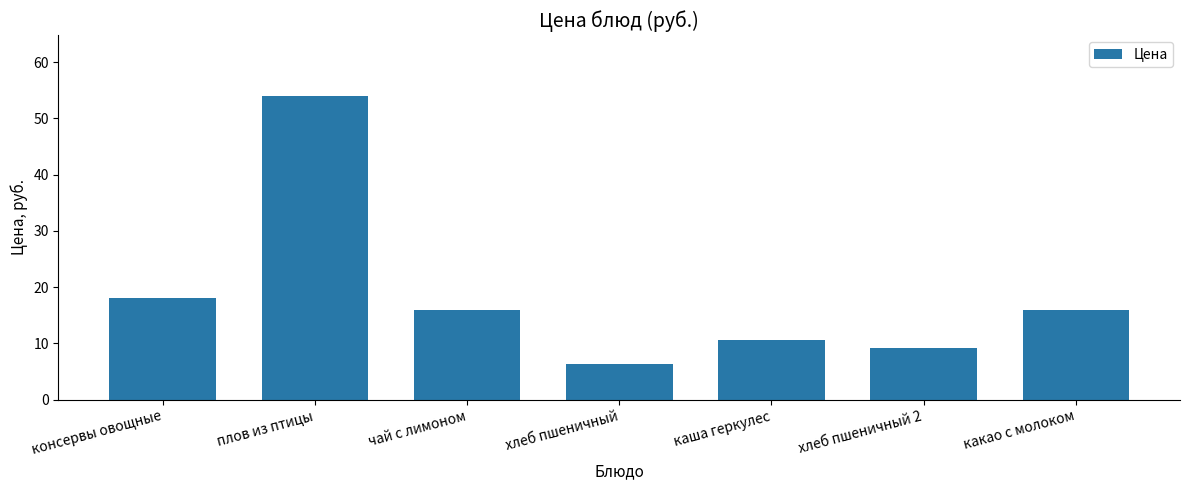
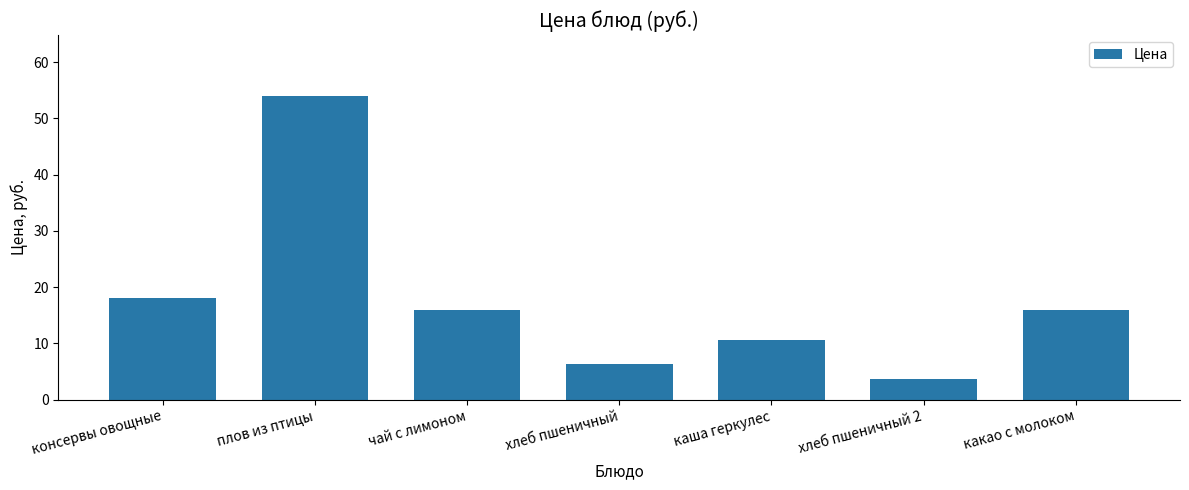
  {
    "консервы овощные": 18,
    "плов из птицы": 54,
    "чай с лимоном": 16,
    "хлеб пшеничный": 6,
    "каша геркулес": 11,
-   "хлеб пшеничный 2": 9,
+   "хлеб пшеничный 2": 4,
    "какао с молоком": 16
  }
